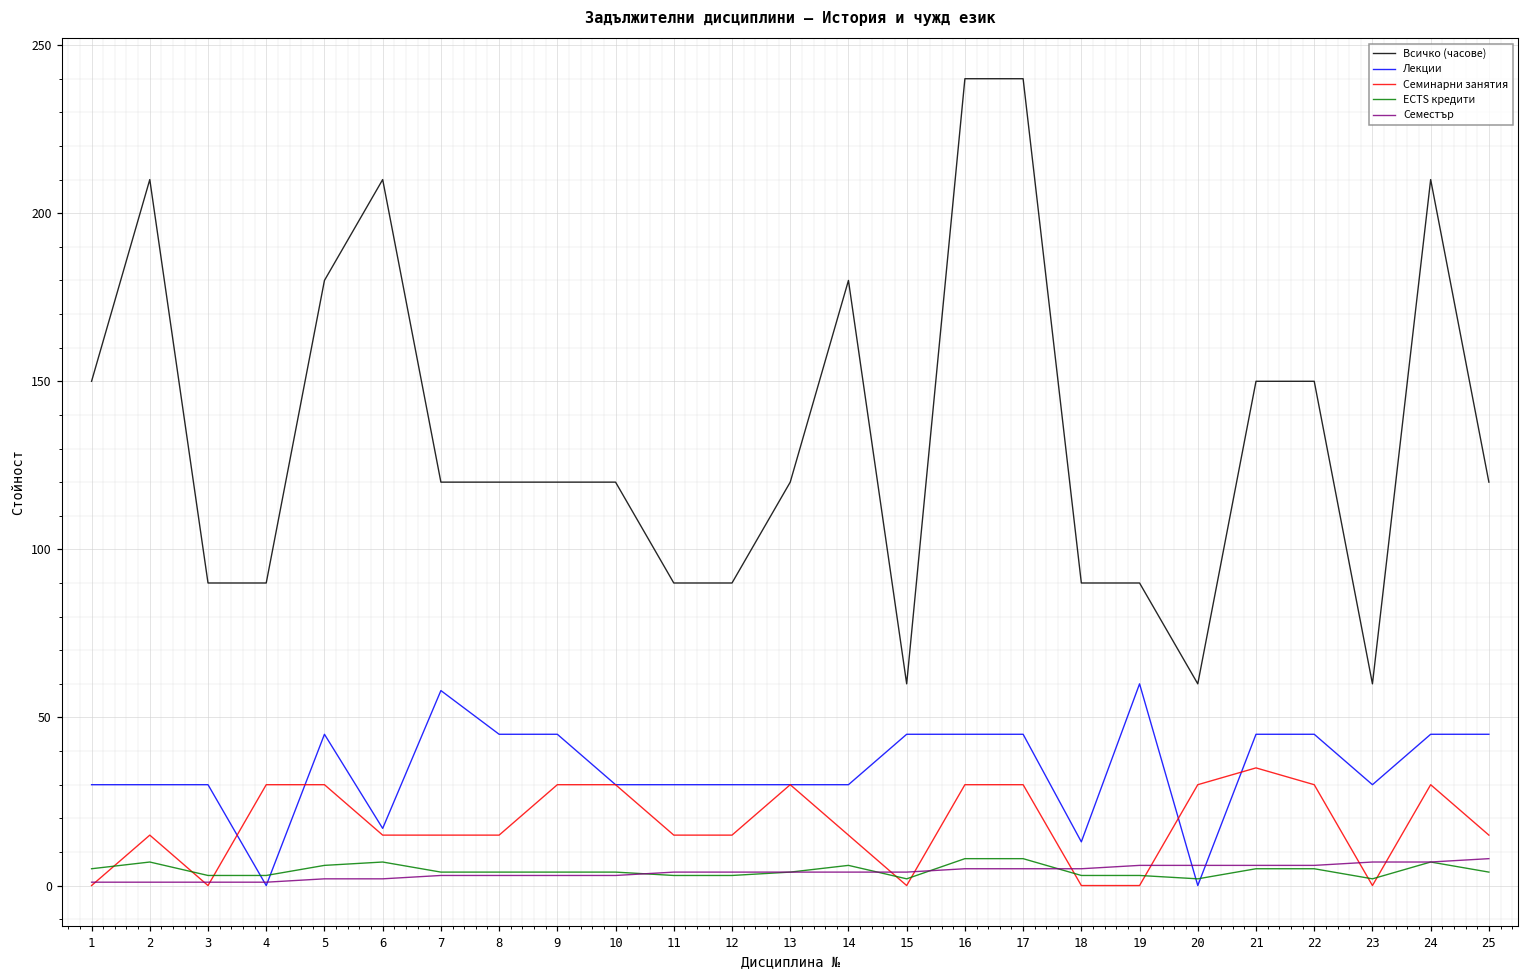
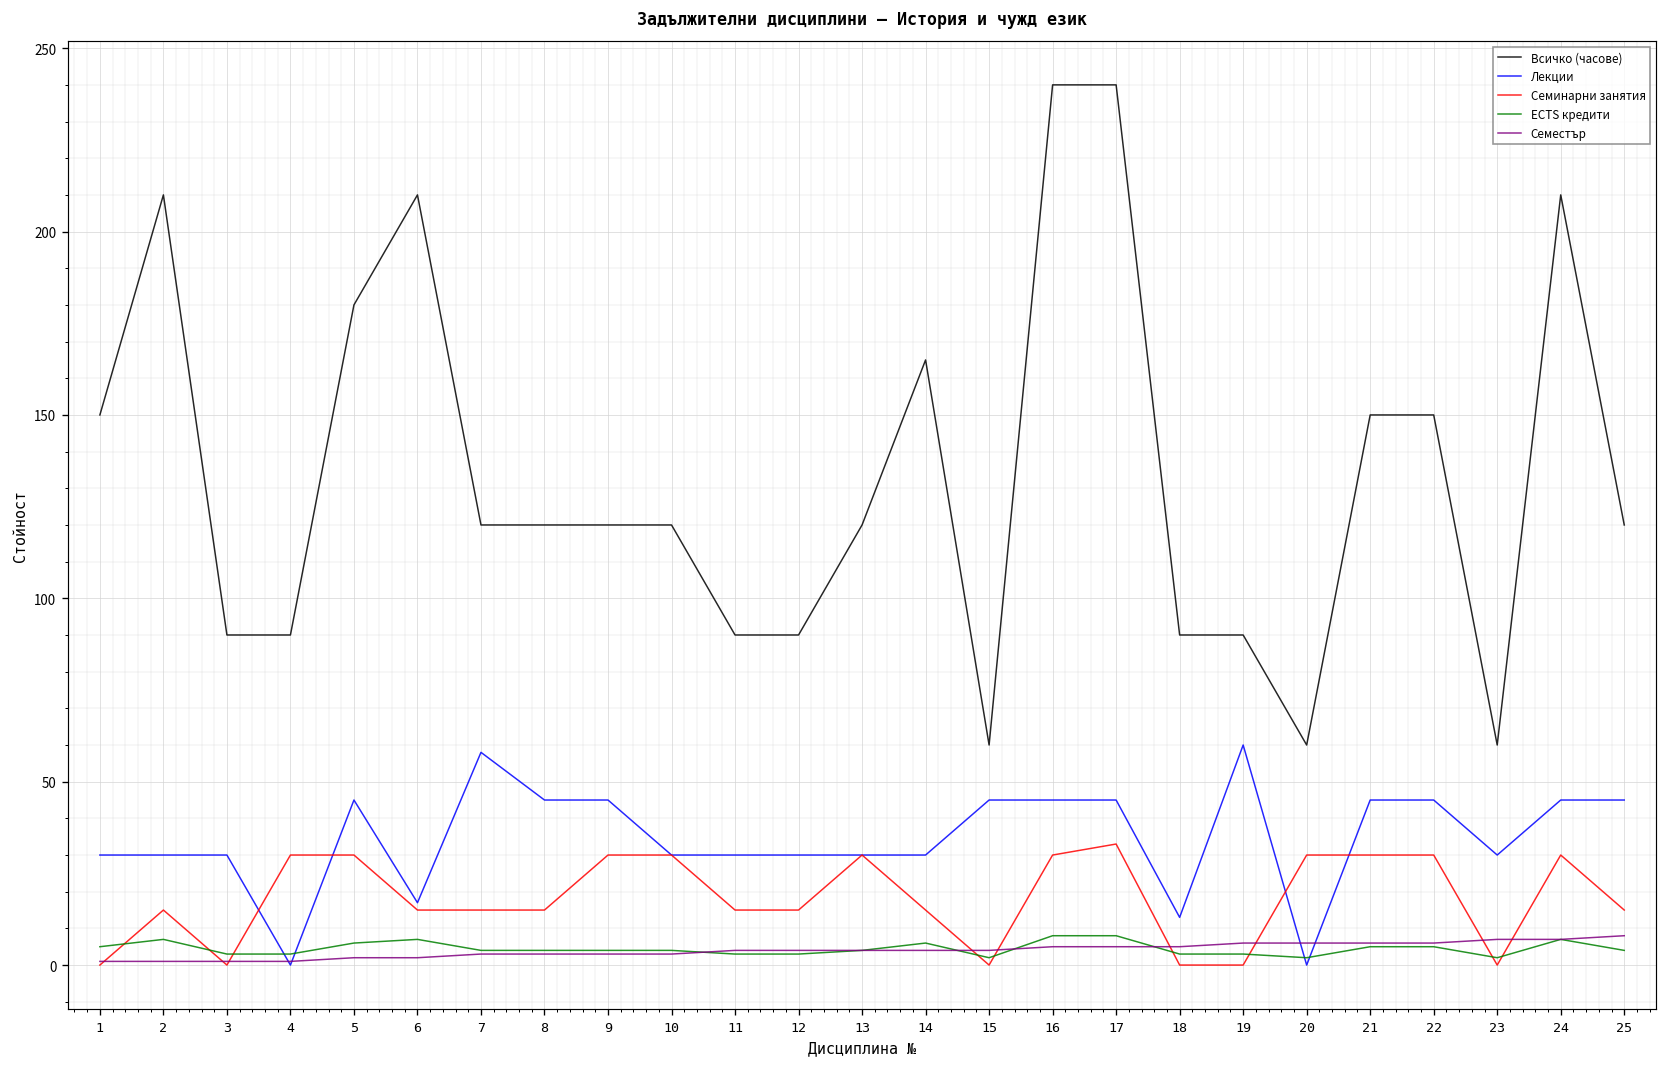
  {
    "Всичко (часове)": {
      "1": 150,
      "2": 210,
      "3": 90,
      "4": 90,
      "5": 180,
      "6": 210,
      "7": 120,
      "8": 120,
      "9": 120,
      "10": 120,
      "11": 90,
      "12": 90,
      "13": 120,
-     "14": 180,
+     "14": 165,
      "15": 60,
      "16": 240,
      "17": 240,
      "18": 90,
      "19": 90,
      "20": 60,
      "21": 150,
      "22": 150,
      "23": 60,
      "24": 210,
      "25": 120
    },
    "Лекции": {
      "1": 30,
      "2": 30,
      "3": 30,
      "4": 0,
      "5": 45,
      "6": 17,
      "7": 58,
      "8": 45,
      "9": 45,
      "11": 30,
      "12": 30,
      "14": 30,
      "15": 45,
      "16": 45,
      "17": 45,
      "18": 13,
      "19": 60,
      "20": 0,
      "21": 45,
      "22": 45,
      "23": 30,
      "24": 45,
      "25": 45
    },
    "Семинарни занятия": {
      "1": 0,
      "2": 15,
      "3": 0,
      "4": 30,
      "5": 30,
      "6": 15,
      "7": 15,
      "8": 15,
      "9": 30,
      "11": 15,
      "12": 15,
      "14": 15,
      "15": 0,
      "16": 30,
-     "17": 30,
+     "17": 33,
      "18": 0,
      "19": 0,
      "20": 30,
-     "21": 35,
+     "21": 30,
      "22": 30,
      "23": 0,
      "24": 30,
      "25": 15
    },
    "ECTS кредити": {
      "1": 5,
      "2": 7,
      "3": 3,
      "4": 3,
      "5": 6,
      "6": 7,
      "7": 4,
      "8": 4,
      "9": 4,
      "10": 4,
      "11": 3,
      "12": 3,
      "14": 6,
      "15": 2,
      "16": 8,
      "17": 8,
      "18": 3,
      "19": 3,
      "20": 2,
      "21": 5,
      "22": 5,
      "23": 2,
      "25": 4
    },
    "Семестър": {
      "1": 1,
      "2": 1,
      "3": 1,
      "4": 1,
      "5": 2,
      "6": 2,
      "7": 3,
      "8": 3,
      "9": 3,
      "10": 3,
      "11": 4,
      "12": 4,
      "14": 4,
      "15": 4,
      "16": 5,
      "17": 5,
      "18": 5,
      "19": 6,
      "20": 6,
      "21": 6,
      "22": 6,
      "23": 7,
      "25": 8
    }
  }
